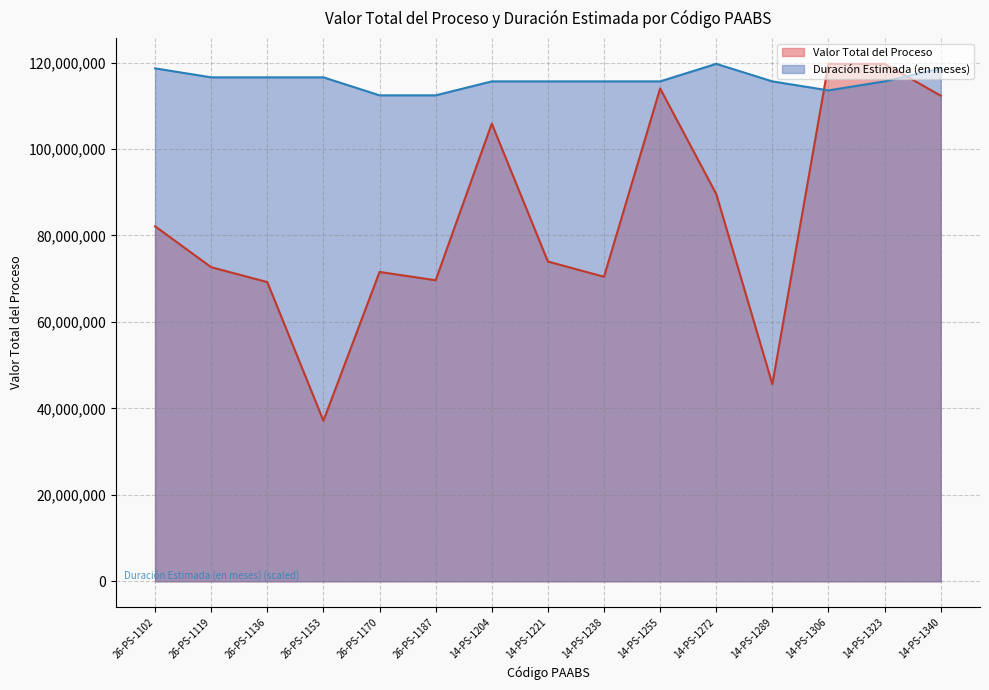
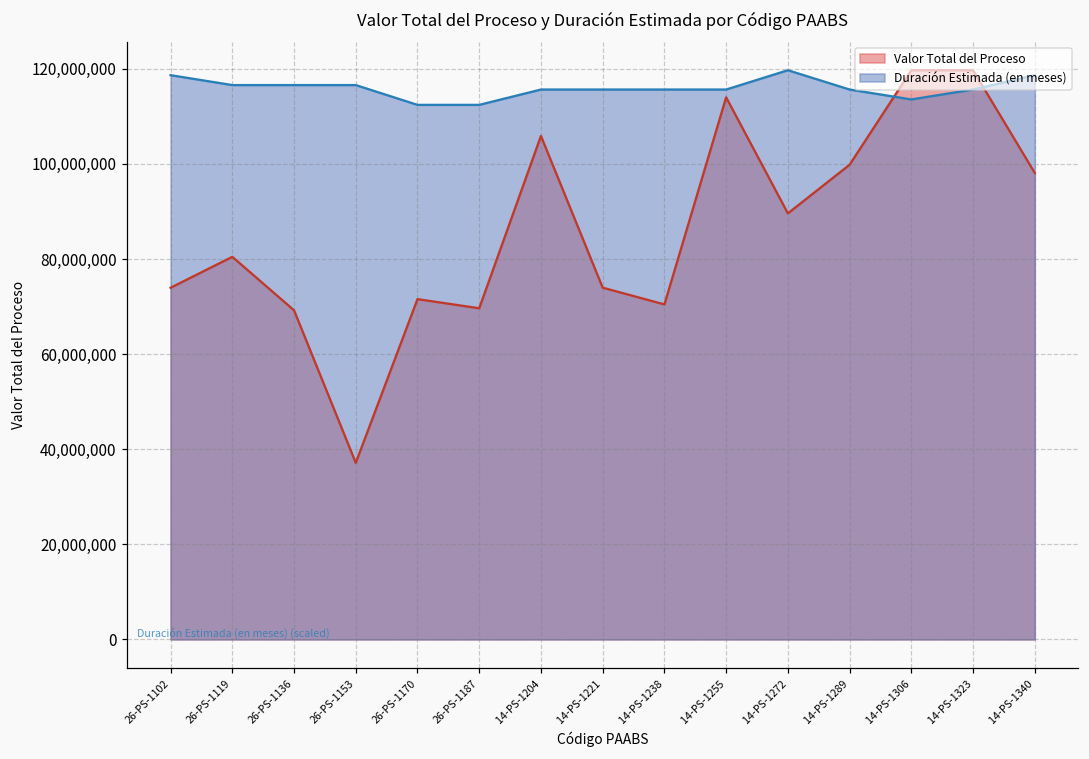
  {
    "Valor Total del Proceso": {
-     "26-PS-1102": "82,000,000",
-     "26-PS-1119": "73,000,000",
+     "26-PS-1102": "74,000,000",
+     "26-PS-1119": "80,000,000",
      "26-PS-1136": "69,000,000",
      "26-PS-1153": "37,000,000",
      "26-PS-1170": "72,000,000",
      "26-PS-1187": "70,000,000",
      "14-PS-1204": "106,000,000",
      "14-PS-1221": "74,000,000",
      "14-PS-1238": "70,000,000",
      "14-PS-1255": "114,000,000",
      "14-PS-1272": "90,000,000",
-     "14-PS-1289": "46,000,000",
-     "14-PS-1340": "112,000,000"
+     "14-PS-1289": "100,000,000",
+     "14-PS-1340": "98,000,000"
    },
    "Duración Estimada (en meses)": {
      "26-PS-1102": "119,000,000",
      "26-PS-1119": "117,000,000",
      "26-PS-1136": "117,000,000",
      "26-PS-1153": "117,000,000",
      "26-PS-1170": "112,000,000",
      "26-PS-1187": "112,000,000",
      "14-PS-1204": "116,000,000",
      "14-PS-1221": "116,000,000",
      "14-PS-1238": "116,000,000",
      "14-PS-1255": "116,000,000",
      "14-PS-1272": "120,000,000",
      "14-PS-1289": "116,000,000",
      "14-PS-1306": "114,000,000",
      "14-PS-1323": "116,000,000"
    }
  }
